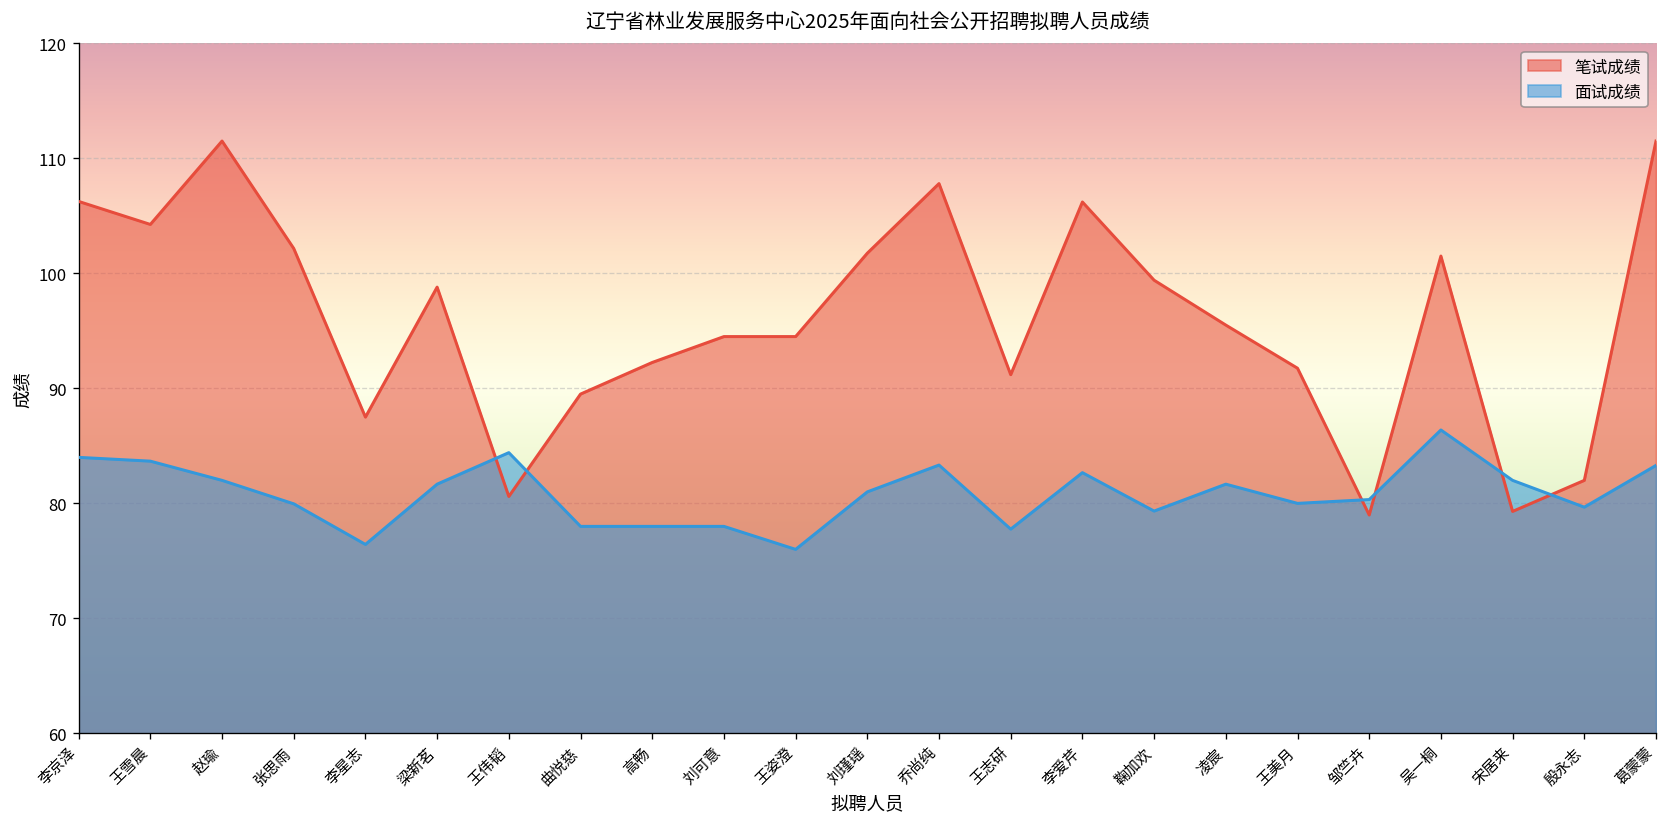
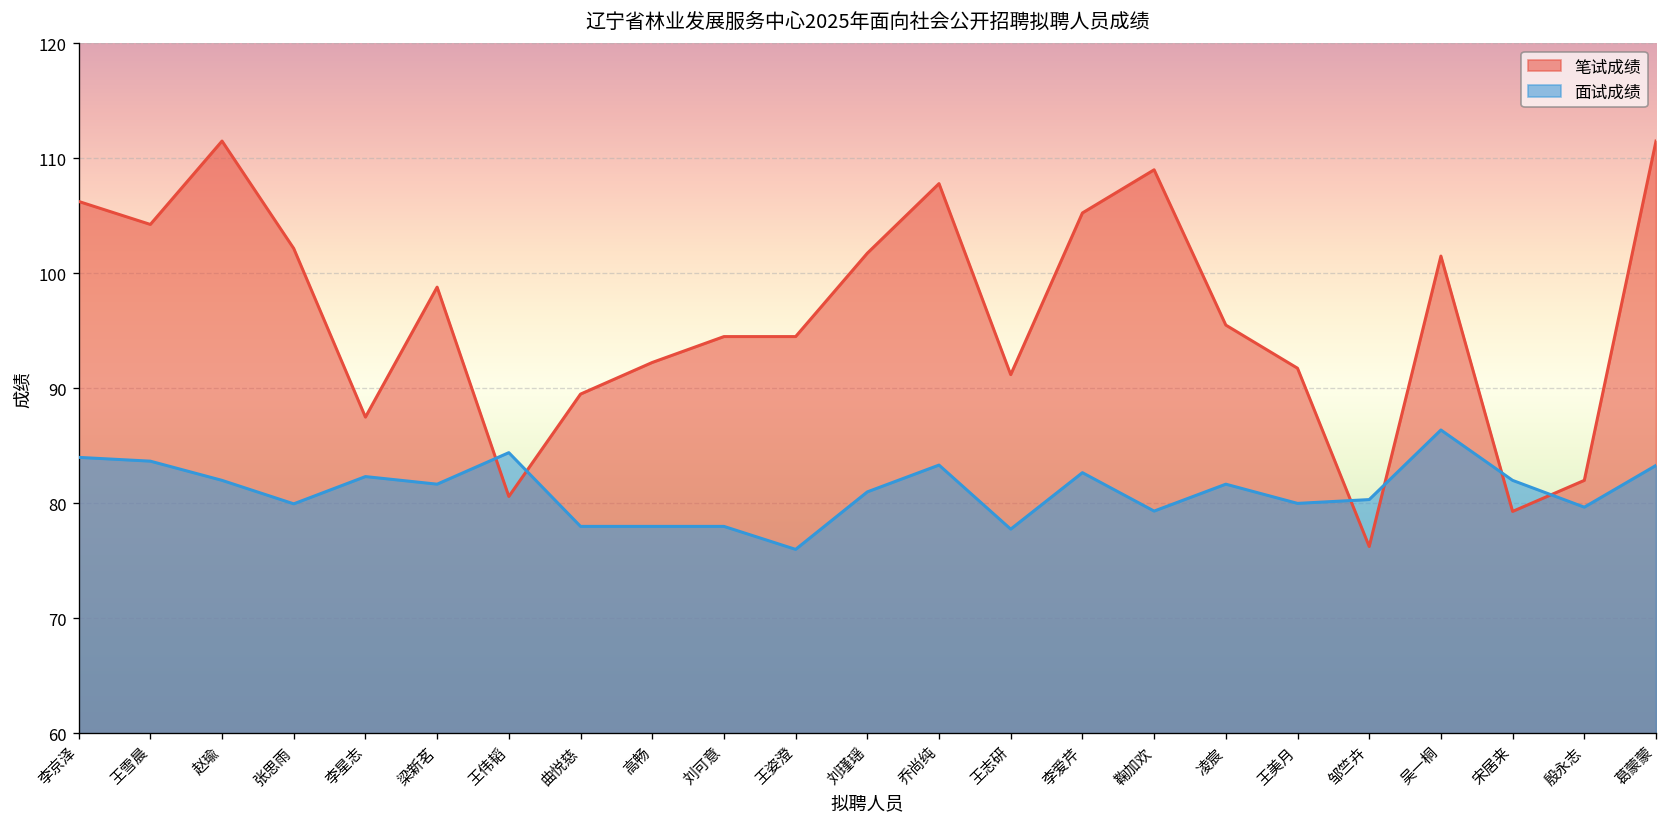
  {
    "笔试成绩": {
      "李京泽": 106,
      "王雪晨": 104,
      "赵瑜": 112,
      "张思雨": 102,
      "李星志": 88,
      "梁新茗": 99,
      "王伟韬": 81,
      "曲悦慈": 90,
      "高畅": 92,
      "刘可意": 95,
      "王姿澄": 95,
      "刘瑾瑶": 102,
      "乔尚纯": 108,
      "王志研": 91,
-     "李爱芹": 106,
-     "鞠加欢": 99,
+     "李爱芹": 105,
+     "鞠加欢": 109,
      "凌宸": 96,
      "王美月": 92,
-     "邹竺卉": 79,
+     "邹竺卉": 76,
      "吴一桐": 102,
      "宋居来": 79,
      "殷永志": 82,
      "葛蒙蒙": 112
    },
    "面试成绩": {
      "李京泽": 84,
      "王雪晨": 84,
      "赵瑜": 82,
      "张思雨": 80,
-     "李星志": 76,
+     "李星志": 82,
      "梁新茗": 82,
      "王伟韬": 84,
      "曲悦慈": 78,
      "高畅": 78,
      "刘可意": 78,
      "王姿澄": 76,
      "刘瑾瑶": 81,
      "乔尚纯": 83,
      "王志研": 78,
      "李爱芹": 83,
      "鞠加欢": 79,
      "凌宸": 82,
      "王美月": 80,
      "邹竺卉": 80,
      "吴一桐": 86,
      "宋居来": 82,
      "殷永志": 80,
      "葛蒙蒙": 83
    }
  }
